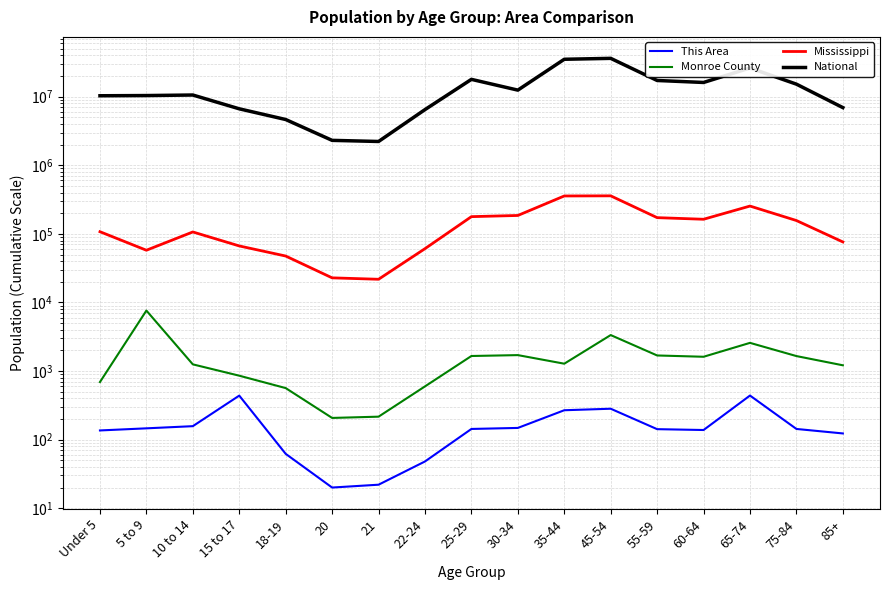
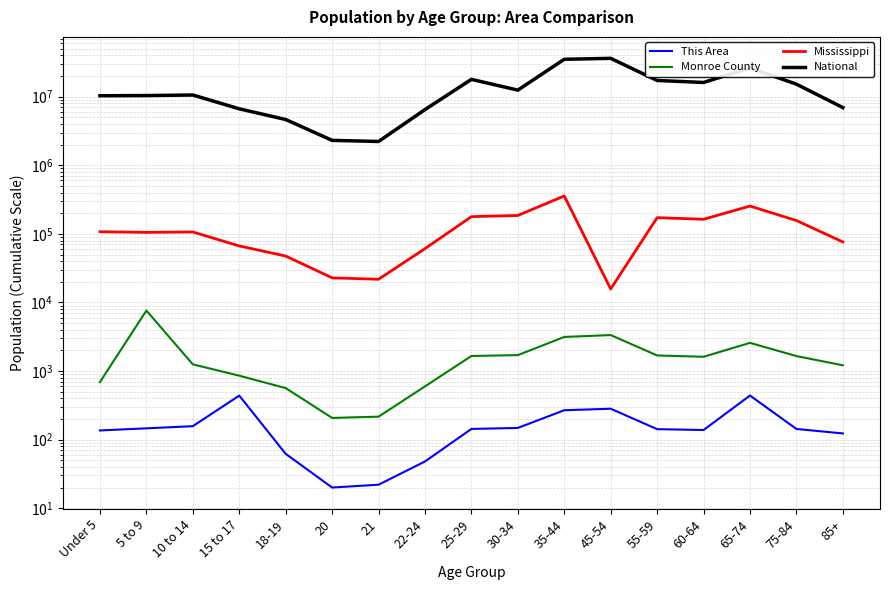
  {
    "This Area": {
      "Under 5": 140,
      "5 to 9": 150,
      "10 to 14": 160,
      "15 to 17": 400,
      "18-19": 60,
      "20": 20,
      "21": 22,
      "22-24": 50,
      "25-29": 140,
      "30-34": 150,
      "35-44": 270,
      "45-54": 280,
      "55-59": 140,
      "60-64": 140,
      "65-74": 400,
      "75-84": 140,
      "85+": 120
    },
    "Monroe County": {
      "Under 5": 700,
      "5 to 9": 8000,
      "10 to 14": 1300,
      "15 to 17": 900,
      "18-19": 600,
      "20": 210,
      "21": 220,
      "22-24": 600,
      "25-29": 1700,
      "30-34": 1700,
-     "35-44": 1300,
+     "35-44": 3000,
      "45-54": 3000,
      "55-59": 1700,
      "60-64": 1600,
      "65-74": 2600,
      "75-84": 1700,
      "85+": 1200
    },
    "Mississippi": {
      "Under 5": 110000,
-     "5 to 9": 60000,
+     "5 to 9": 110000,
      "10 to 14": 110000,
      "15 to 17": 70000,
      "18-19": 50000,
      "20": 23000,
      "21": 22000,
      "22-24": 60000,
      "25-29": 180000,
      "30-34": 190000,
      "35-44": 400000,
-     "45-54": 400000,
+     "45-54": 16000,
      "55-59": 170000,
      "60-64": 160000,
      "65-74": 250000,
      "75-84": 160000,
      "85+": 80000
    },
    "National": {
      "Under 5": 10000000,
      "5 to 9": 10000000,
      "10 to 14": 11000000,
      "15 to 17": 7000000,
      "18-19": 5000000,
      "20": 2300000,
      "21": 2200000,
      "22-24": 6000000,
      "25-29": 18000000,
      "30-34": 12000000,
      "35-44": 40000000,
      "45-54": 40000000,
      "55-59": 17000000,
      "60-64": 16000000,
      "75-84": 15000000,
      "85+": 7000000
    }
  }
